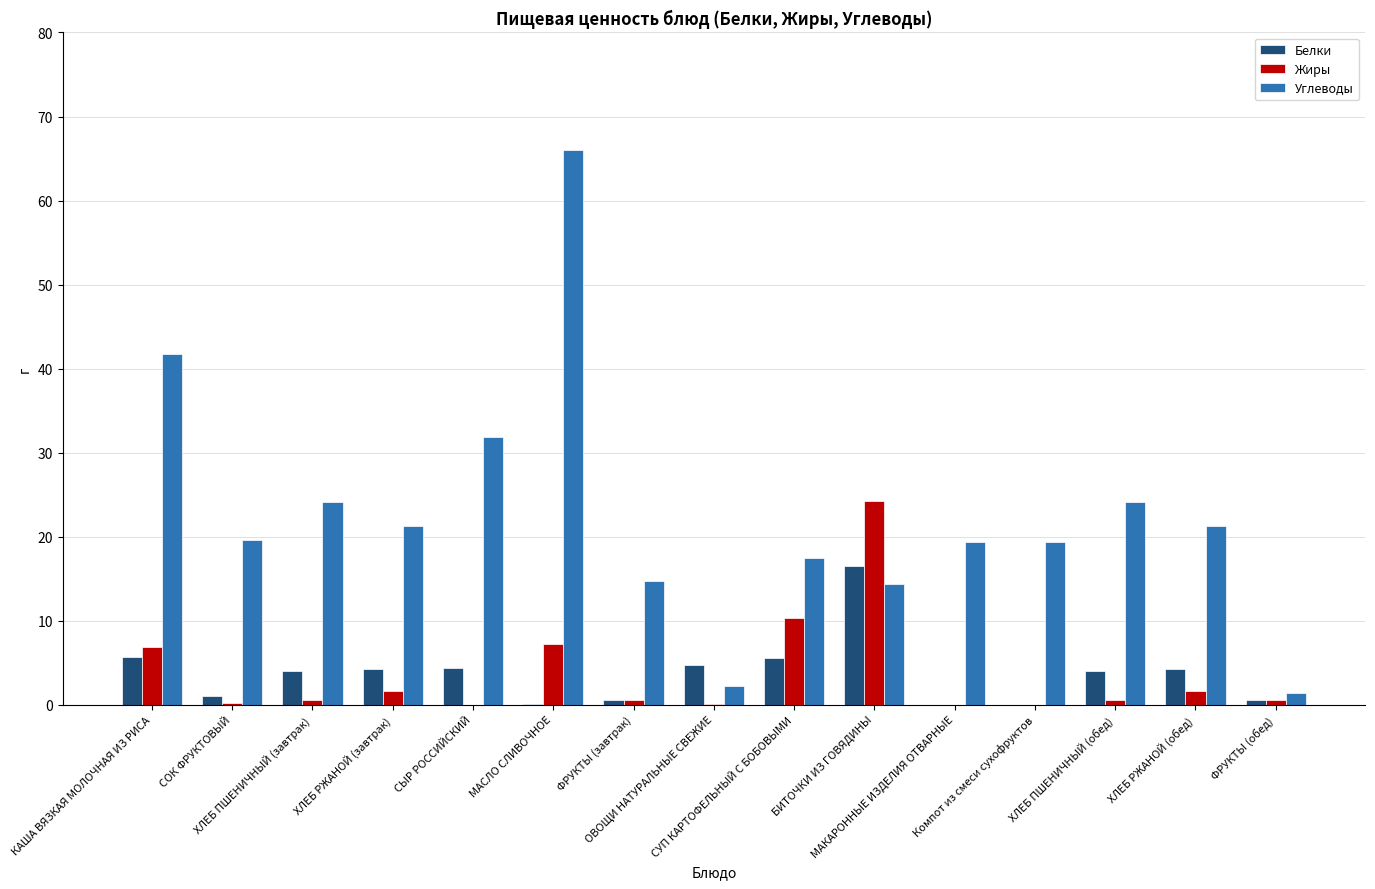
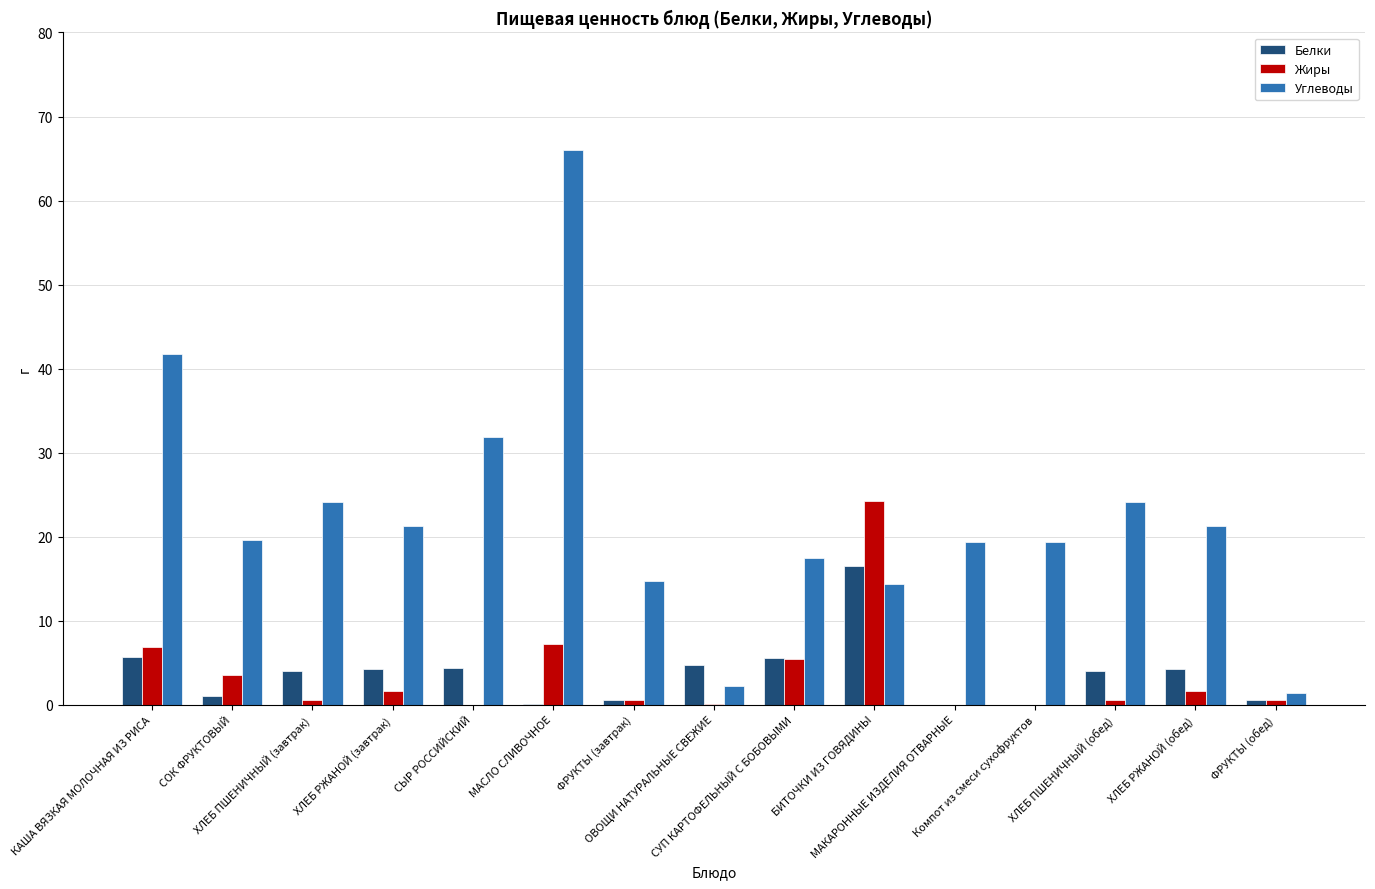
  {
    "Белки": {
      "КАША ВЯЗКАЯ МОЛОЧНАЯ ИЗ РИСА": 6,
      "СОК ФРУКТОВЫЙ": 1,
      "ХЛЕБ ПШЕНИЧНЫЙ (завтрак)": 4,
      "ХЛЕБ РЖАНОЙ (завтрак)": 4,
      "СЫР РОССИЙСКИЙ": 4,
      "ФРУКТЫ (завтрак)": 1,
      "ОВОЩИ НАТУРАЛЬНЫЕ СВЕЖИЕ": 5,
      "СУП КАРТОФЕЛЬНЫЙ С БОБОВЫМИ": 6,
      "БИТОЧКИ ИЗ ГОВЯДИНЫ": 17,
      "МАКАРОННЫЕ ИЗДЕЛИЯ ОТВАРНЫЕ": 0,
      "Компот из смеси сухофруктов": 0,
      "ХЛЕБ ПШЕНИЧНЫЙ (обед)": 4,
      "ХЛЕБ РЖАНОЙ (обед)": 4,
      "ФРУКТЫ (обед)": 1
    },
    "Жиры": {
      "КАША ВЯЗКАЯ МОЛОЧНАЯ ИЗ РИСА": 7,
-     "СОК ФРУКТОВЫЙ": 0,
+     "СОК ФРУКТОВЫЙ": 4,
      "ХЛЕБ ПШЕНИЧНЫЙ (завтрак)": 1,
      "ХЛЕБ РЖАНОЙ (завтрак)": 2,
      "СЫР РОССИЙСКИЙ": 0,
      "МАСЛО СЛИВОЧНОЕ": 7,
      "ФРУКТЫ (завтрак)": 1,
-     "СУП КАРТОФЕЛЬНЫЙ С БОБОВЫМИ": 10,
+     "СУП КАРТОФЕЛЬНЫЙ С БОБОВЫМИ": 5,
      "БИТОЧКИ ИЗ ГОВЯДИНЫ": 24,
      "МАКАРОННЫЕ ИЗДЕЛИЯ ОТВАРНЫЕ": 0,
      "Компот из смеси сухофруктов": 0,
      "ХЛЕБ ПШЕНИЧНЫЙ (обед)": 1,
      "ХЛЕБ РЖАНОЙ (обед)": 2,
      "ФРУКТЫ (обед)": 1
    },
    "Углеводы": {
      "КАША ВЯЗКАЯ МОЛОЧНАЯ ИЗ РИСА": 42,
      "СОК ФРУКТОВЫЙ": 20,
      "ХЛЕБ ПШЕНИЧНЫЙ (завтрак)": 24,
      "ХЛЕБ РЖАНОЙ (завтрак)": 21,
      "СЫР РОССИЙСКИЙ": 32,
      "МАСЛО СЛИВОЧНОЕ": 66,
      "ФРУКТЫ (завтрак)": 15,
      "ОВОЩИ НАТУРАЛЬНЫЕ СВЕЖИЕ": 2,
      "СУП КАРТОФЕЛЬНЫЙ С БОБОВЫМИ": 18,
      "БИТОЧКИ ИЗ ГОВЯДИНЫ": 14,
      "МАКАРОННЫЕ ИЗДЕЛИЯ ОТВАРНЫЕ": 19,
      "Компот из смеси сухофруктов": 19,
      "ХЛЕБ ПШЕНИЧНЫЙ (обед)": 24,
      "ХЛЕБ РЖАНОЙ (обед)": 21,
      "ФРУКТЫ (обед)": 1
    }
  }
